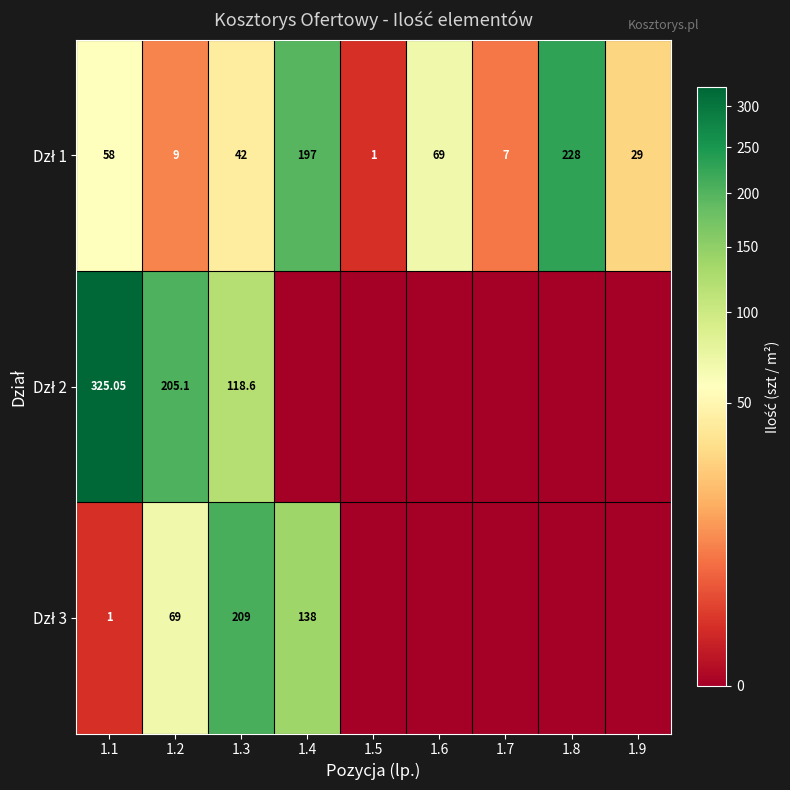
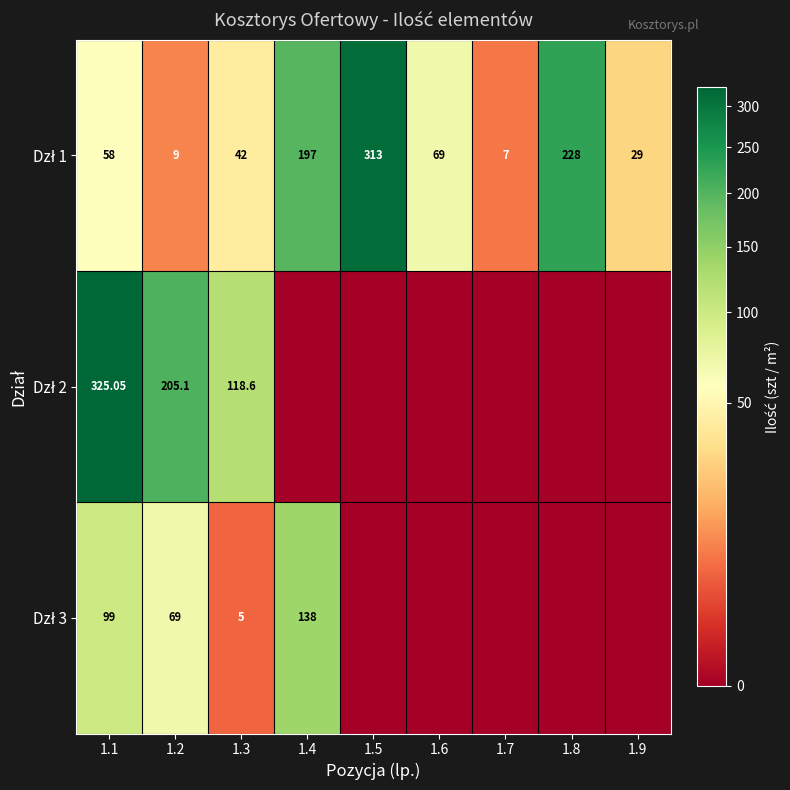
  {
    "Dzł 1": {
      "1.1": 58,
      "1.2": 9,
      "1.3": 42,
      "1.4": 197,
-     "1.5": 1,
+     "1.5": 313,
      "1.6": 69,
      "1.7": 7,
      "1.8": 228,
      "1.9": 29
    },
    "Dzł 2": {
      "1.1": 325.05,
      "1.2": 205.1,
      "1.3": 118.6
    },
    "Dzł 3": {
-     "1.1": 1,
+     "1.1": 99,
      "1.2": 69,
-     "1.3": 209,
+     "1.3": 5,
      "1.4": 138
    }
  }
